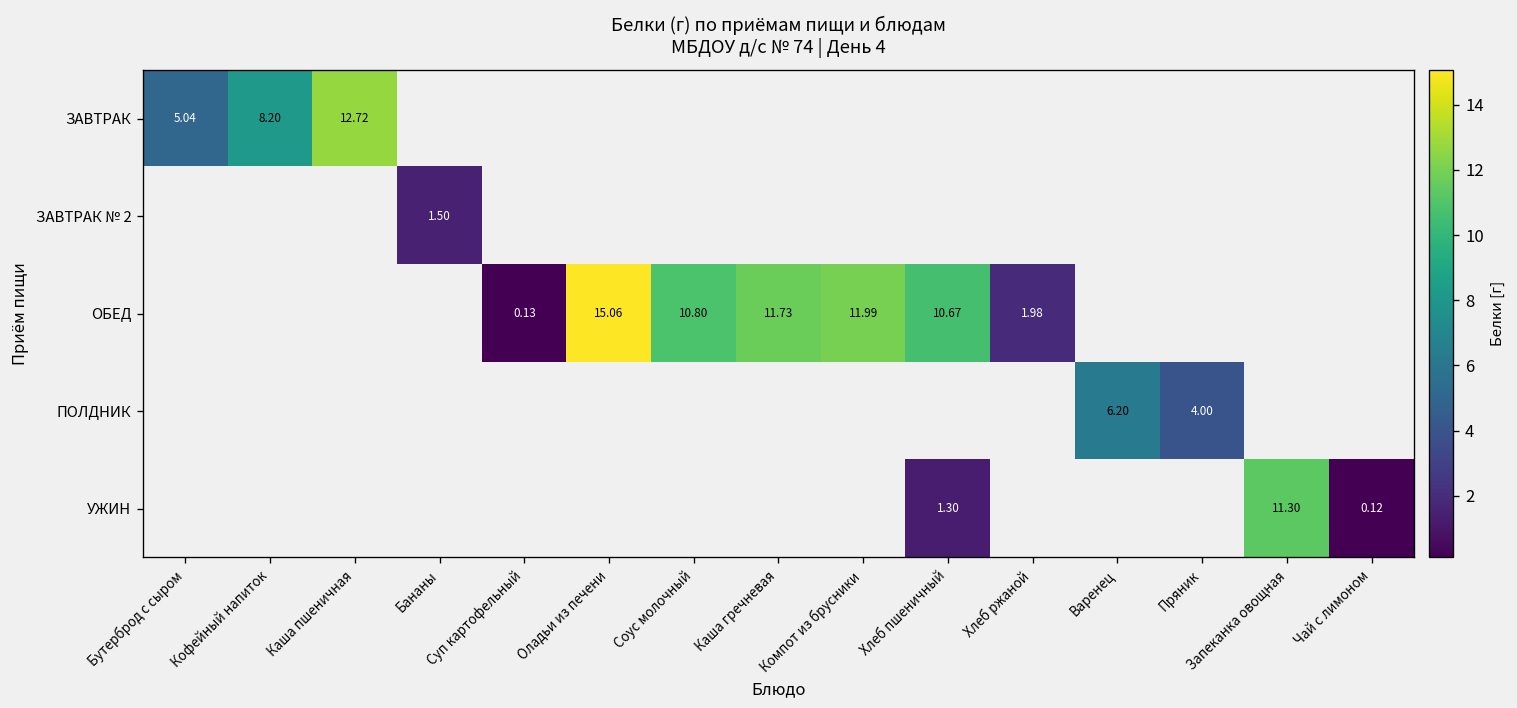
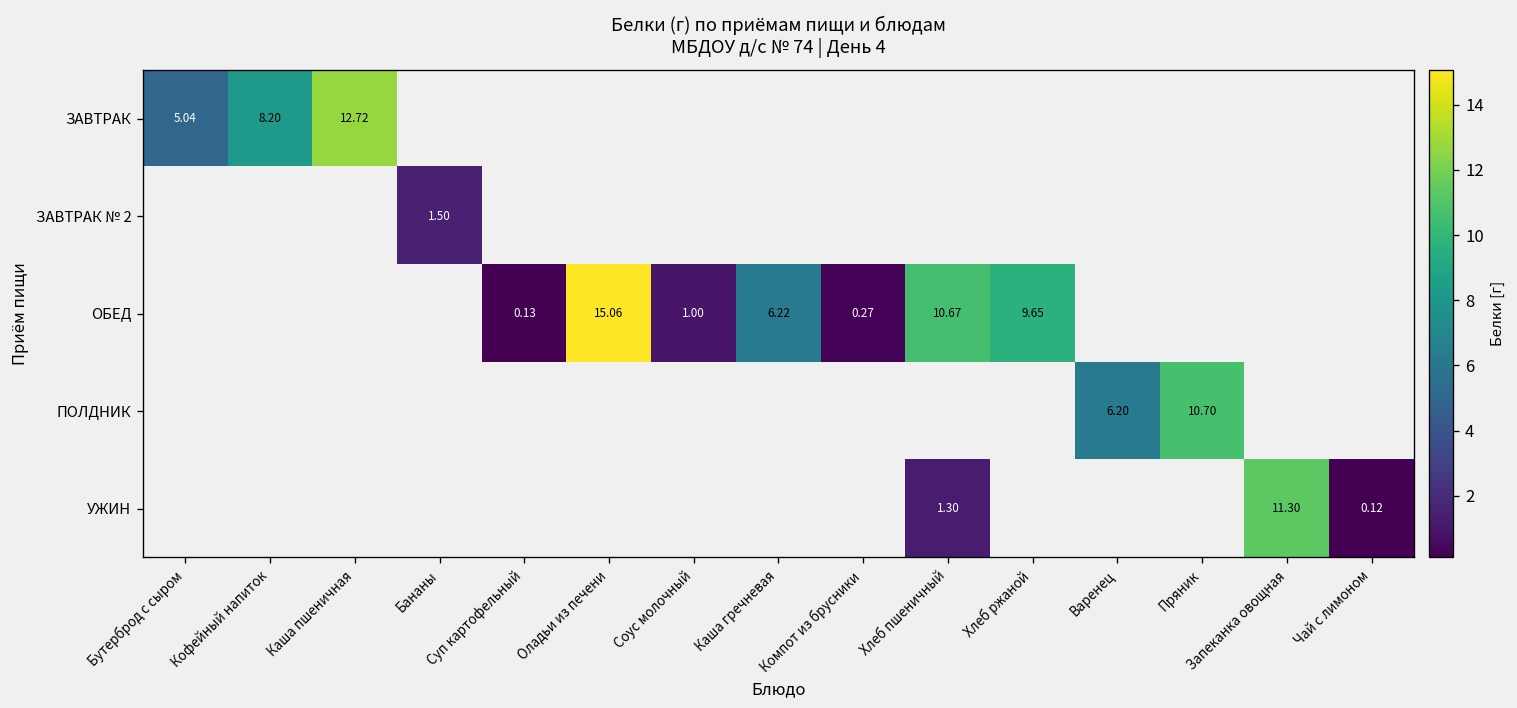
  {
    "ЗАВТРАК": {
      "Бутерброд с сыром": 5.04,
      "Кофейный напиток": 8.20,
      "Каша пшеничная": 12.72
    },
    "ЗАВТРАК № 2": {
      "Бананы": 1.50
    },
    "ОБЕД": {
      "Суп картофельный": 0.13,
      "Оладьи из печени": 15.06,
-     "Соус молочный": 10.80,
-     "Каша гречневая": 11.73,
-     "Компот из брусники": 11.99,
+     "Соус молочный": 1.00,
+     "Каша гречневая": 6.22,
+     "Компот из брусники": 0.27,
      "Хлеб пшеничный": 10.67,
-     "Хлеб ржаной": 1.98
+     "Хлеб ржаной": 9.65
    },
    "ПОЛДНИК": {
      "Варенец": 6.20,
-     "Пряник": 4.00
+     "Пряник": 10.70
    },
    "УЖИН": {
      "Хлеб пшеничный": 1.30,
      "Запеканка овощная": 11.30,
      "Чай с лимоном": 0.12
    }
  }
